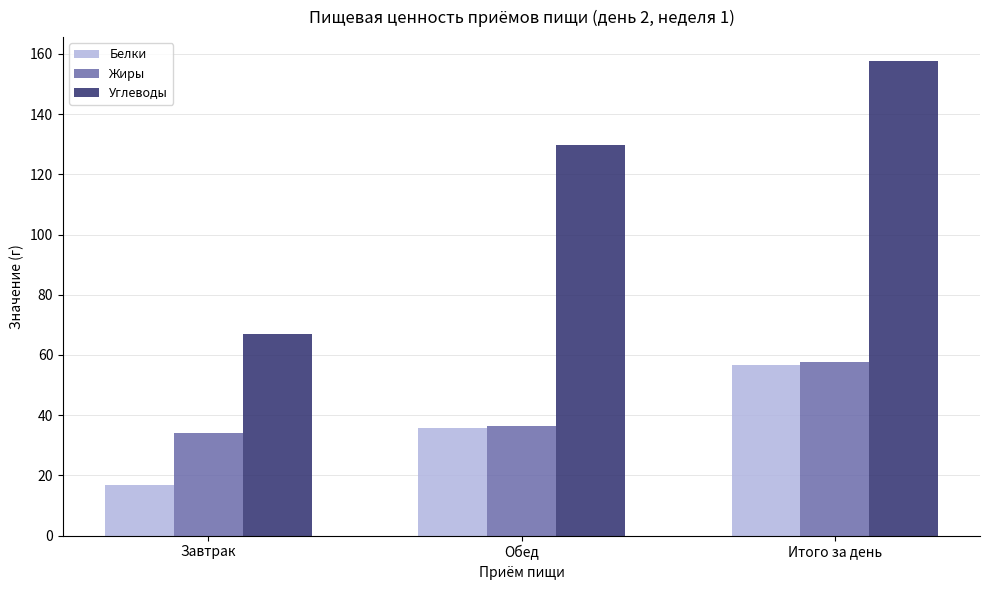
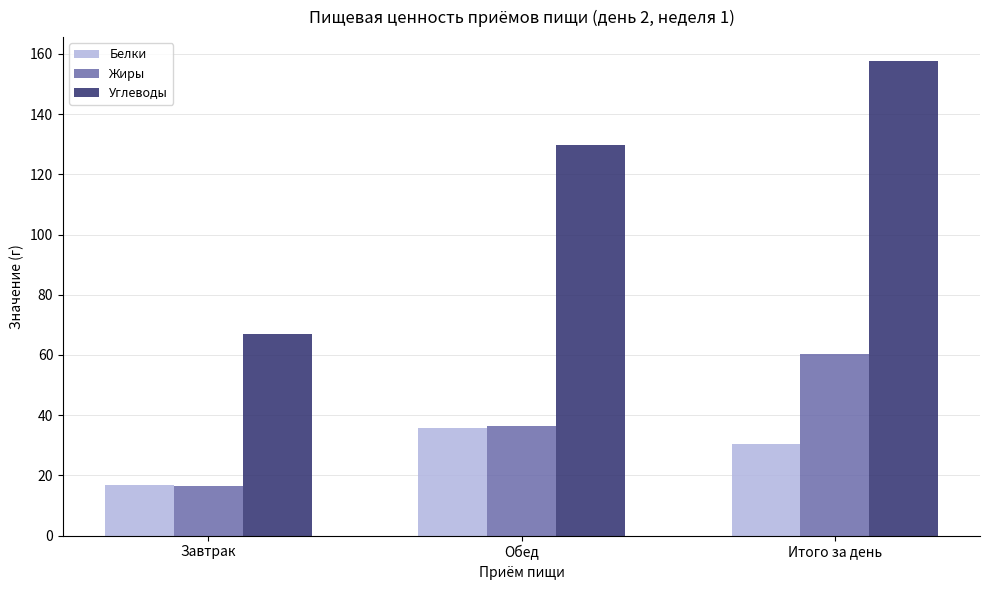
  {
    "Белки": {
      "Завтрак": 17,
      "Обед": 36,
-     "Итого за день": 57
+     "Итого за день": 30
    },
    "Жиры": {
-     "Завтрак": 34,
+     "Завтрак": 17,
      "Обед": 36,
-     "Итого за день": 58
+     "Итого за день": 60
    },
    "Углеводы": {
      "Завтрак": 67,
      "Обед": 130,
      "Итого за день": 158
    }
  }
